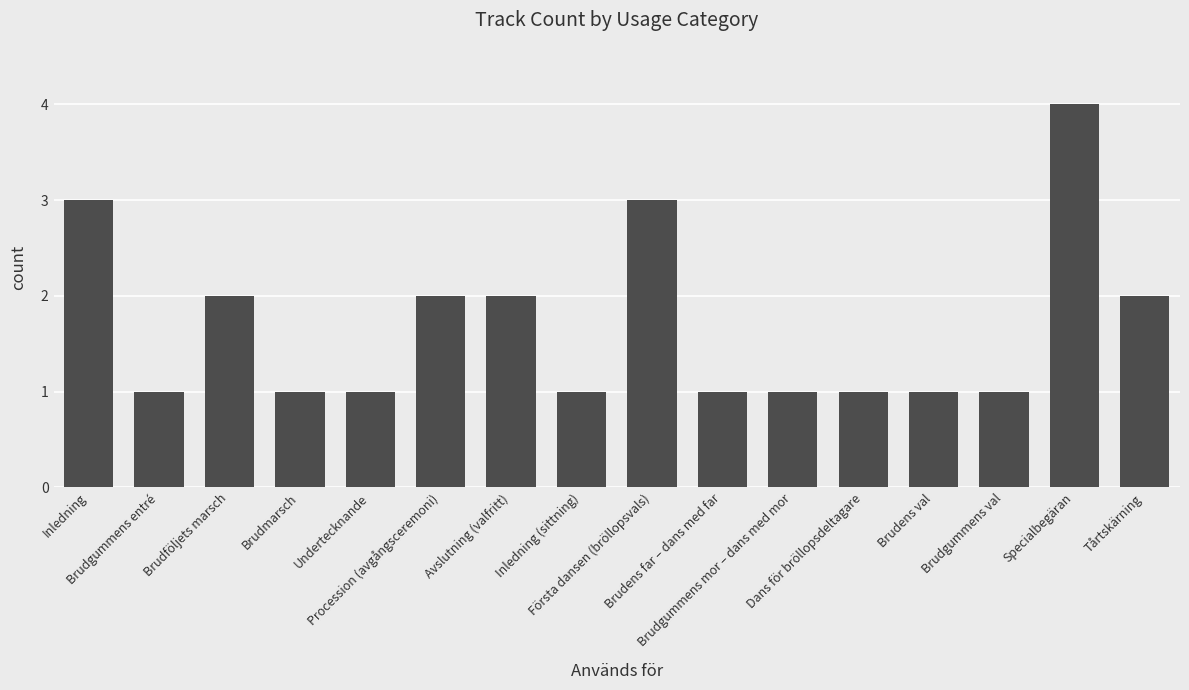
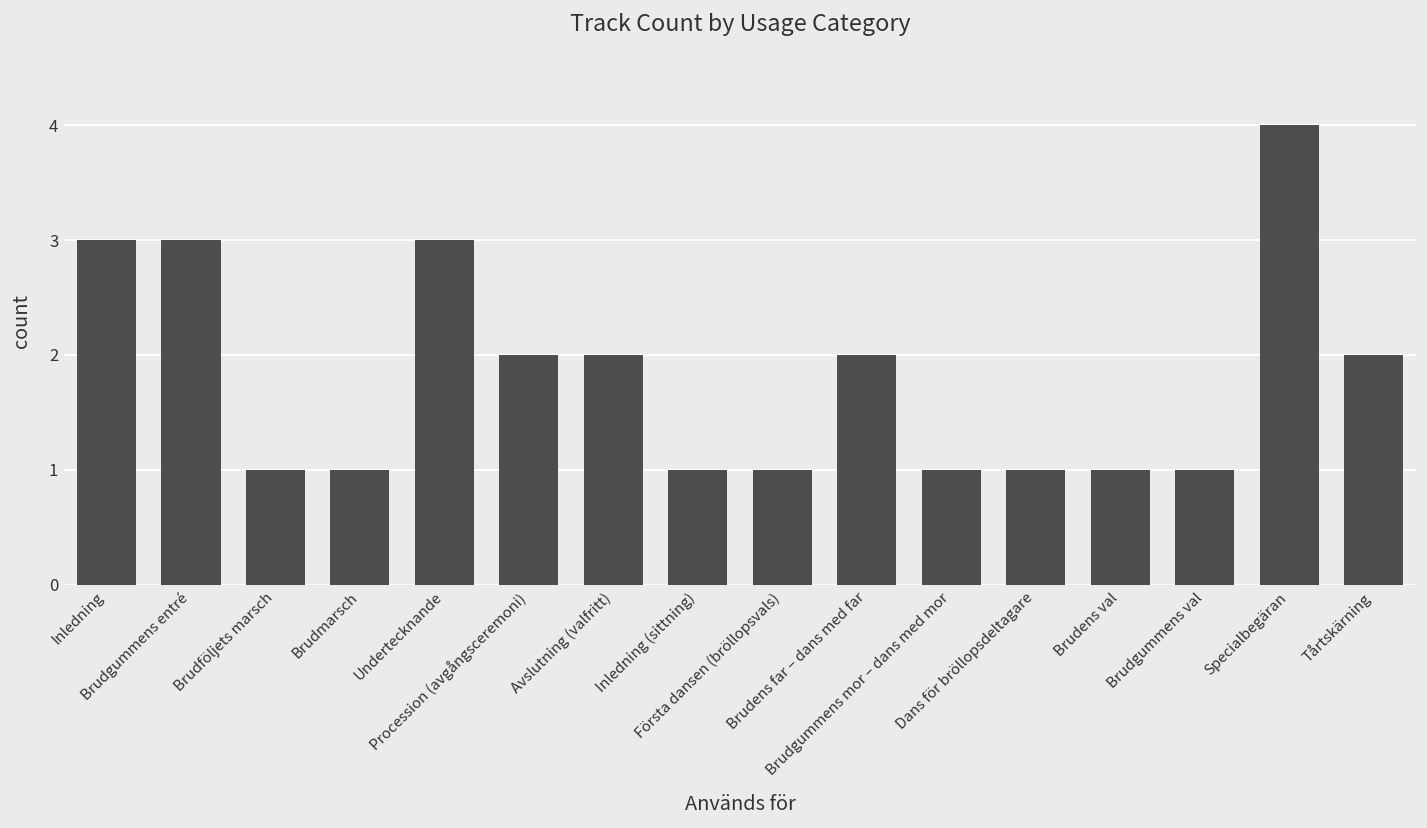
  {
    "Inledning": 3,
-   "Brudgummens entré": 1,
-   "Brudföljets marsch": 2,
+   "Brudgummens entré": 3,
+   "Brudföljets marsch": 1,
    "Brudmarsch": 1,
-   "Undertecknande": 1,
+   "Undertecknande": 3,
    "Procession (avgångsceremoni)": 2,
    "Avslutning (valfritt)": 2,
    "Inledning (sittning)": 1,
-   "Första dansen (bröllopsvals)": 3,
-   "Brudens far – dans med far": 1,
+   "Första dansen (bröllopsvals)": 1,
+   "Brudens far – dans med far": 2,
    "Brudgummens mor – dans med mor": 1,
    "Dans för bröllopsdeltagare": 1,
    "Brudens val": 1,
    "Brudgummens val": 1,
    "Specialbegäran": 4,
    "Tårtskärning": 2
  }
